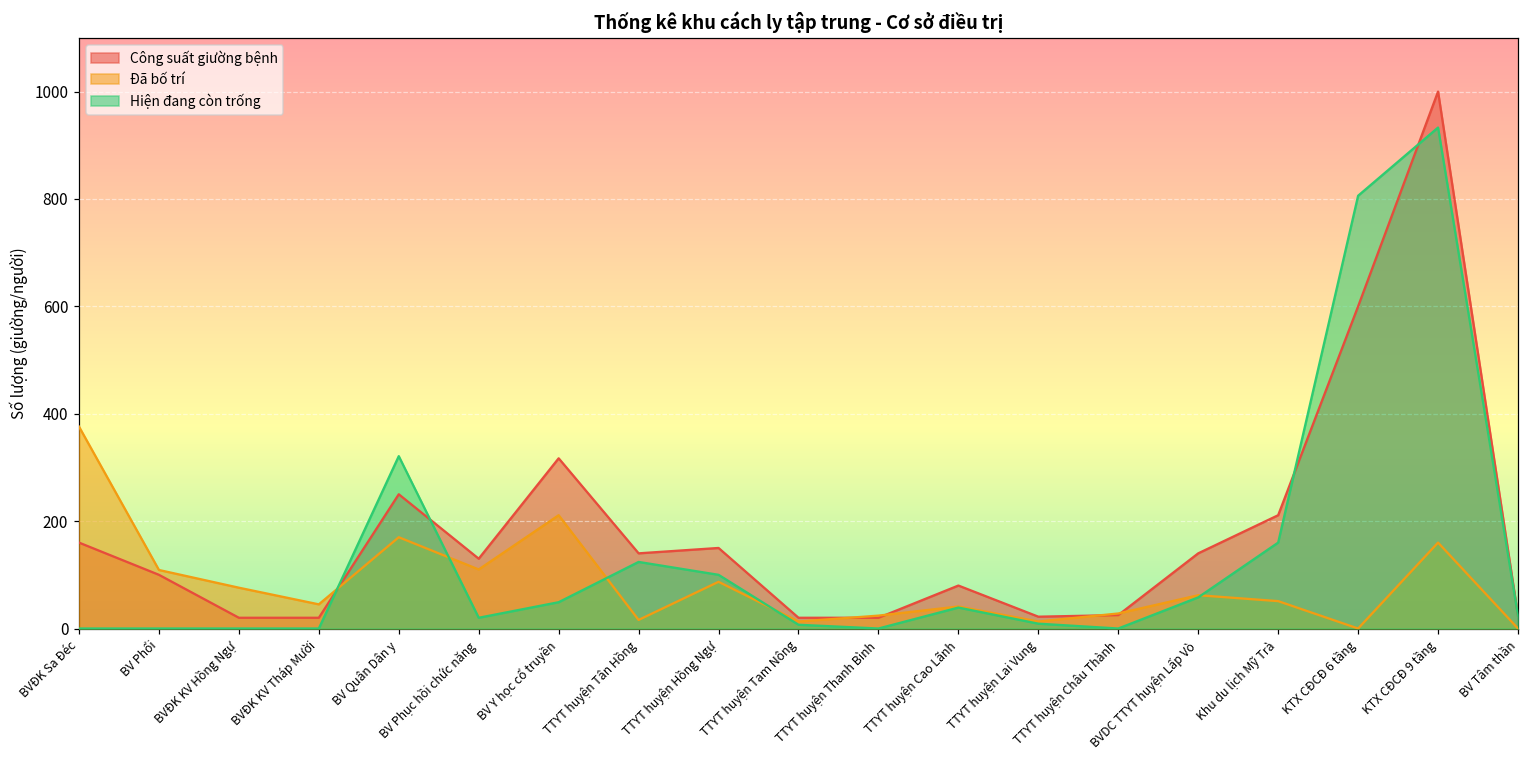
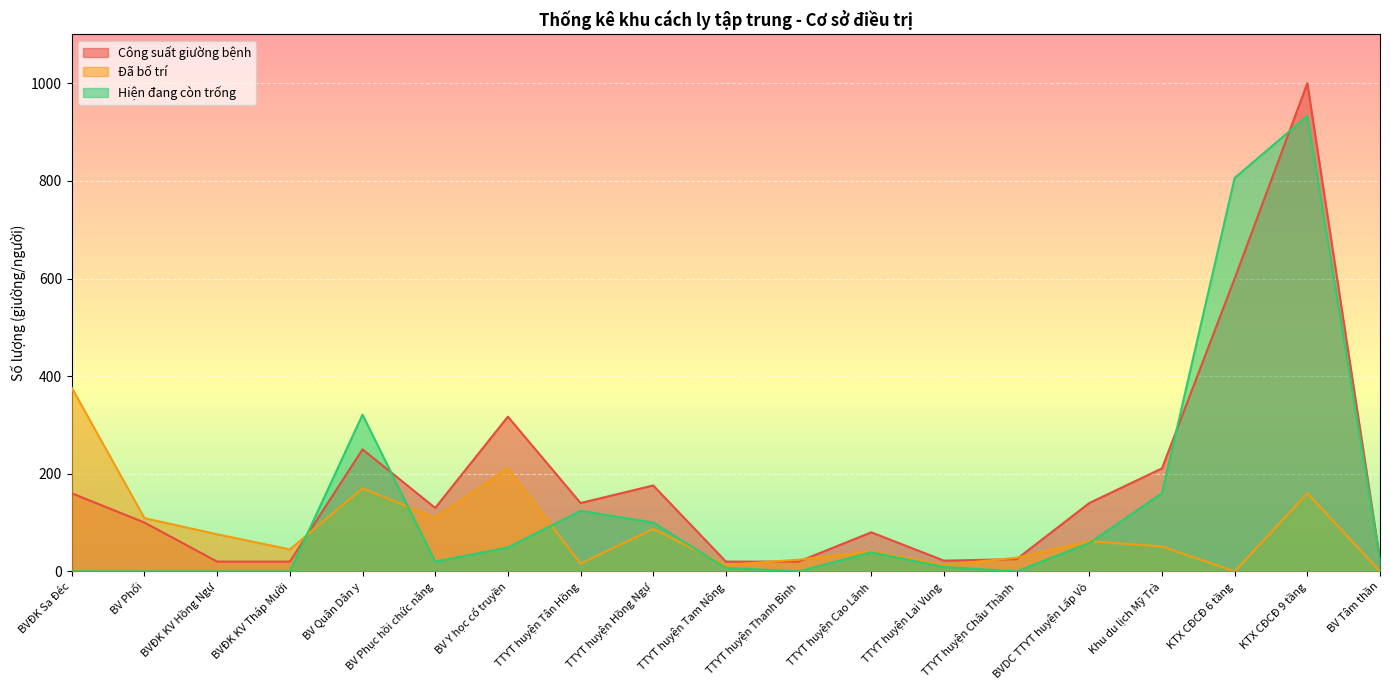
  {
    "Công suất giường bệnh": {
      "BVĐK Sa Đéc": 160,
      "BV Phổi": 100,
      "BVĐK KV Hồng Ngự": 20,
      "BVĐK KV Tháp Mười": 20,
      "BV Quân Dân y": 250,
      "BV Phục hồi chức năng": 130,
      "BV Y học cổ truyền": 320,
      "TTYT huyện Tân Hồng": 140,
-     "TTYT huyện Hồng Ngự": 150,
+     "TTYT huyện Hồng Ngự": 180,
      "TTYT huyện Tam Nông": 20,
      "TTYT huyện Cao Lãnh": 80,
      "TTYT huyện Lai Vung": 20,
      "BVDC TTYT huyện Lấp Vò": 140,
      "Khu du lịch Mỹ Trà": 210,
      "KTX CĐCĐ 6 tầng": 600,
      "KTX CĐCĐ 9 tầng": 1000
    },
    "Đã bố trí": {
      "BVĐK Sa Đéc": 380,
      "BV Phổi": 110,
      "BVĐK KV Hồng Ngự": 80,
      "BVĐK KV Tháp Mười": 50,
      "BV Quân Dân y": 170,
      "BV Phục hồi chức năng": 110,
      "BV Y học cổ truyền": 210,
      "TTYT huyện Tân Hồng": 20,
      "TTYT huyện Hồng Ngự": 90,
      "TTYT huyện Tam Nông": 10,
      "Khu du lịch Mỹ Trà": 50,
      "KTX CĐCĐ 6 tầng": 0,
      "KTX CĐCĐ 9 tầng": 160,
      "BV Tâm thần": 0
    },
    "Hiện đang còn trống": {
      "BVĐK Sa Đéc": 0,
      "BV Phổi": 0,
      "BVĐK KV Hồng Ngự": 0,
      "BVĐK KV Tháp Mười": 0,
      "BV Quân Dân y": 320,
      "BV Phục hồi chức năng": 20,
      "BV Y học cổ truyền": 50,
      "TTYT huyện Tân Hồng": 120,
      "TTYT huyện Hồng Ngự": 100,
      "TTYT huyện Tam Nông": 10,
      "TTYT huyện Thanh Bình": 0,
      "TTYT huyện Châu Thành": 0,
      "Khu du lịch Mỹ Trà": 160,
      "KTX CĐCĐ 6 tầng": 810,
      "KTX CĐCĐ 9 tầng": 930
    }
  }
